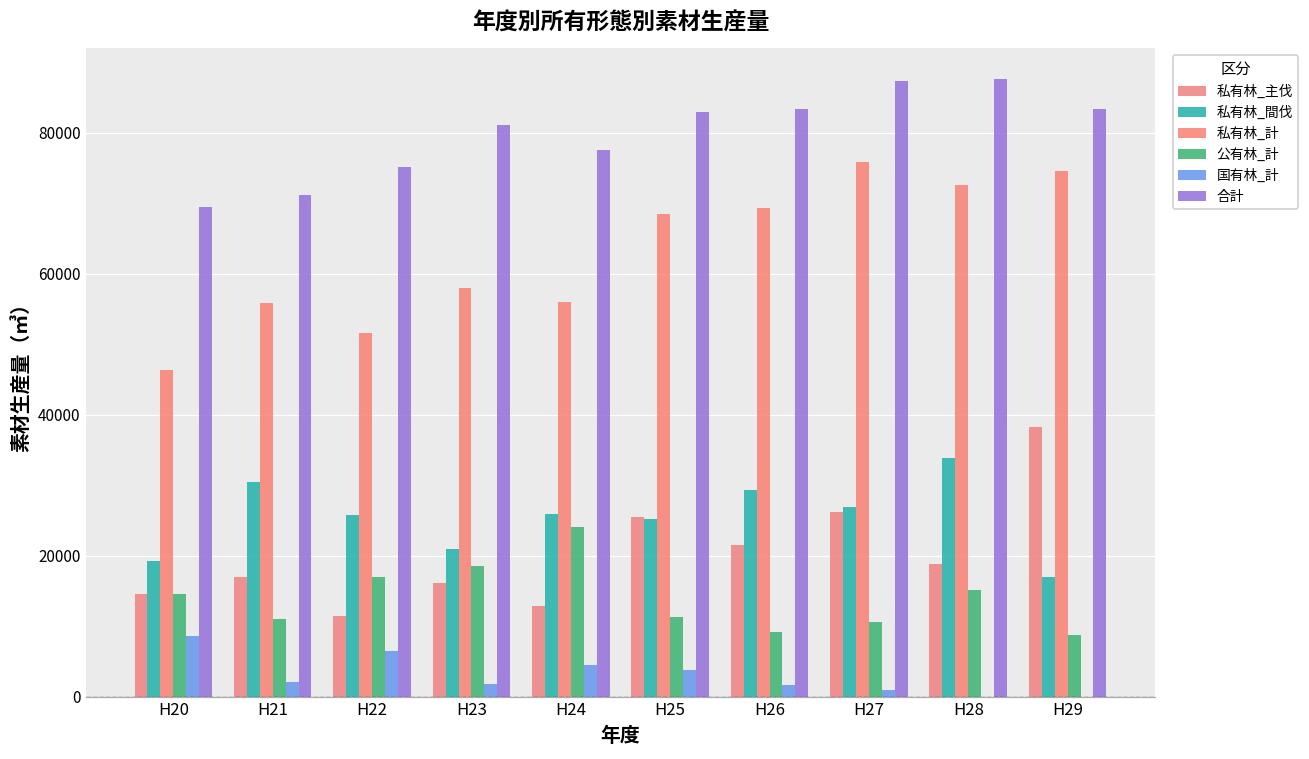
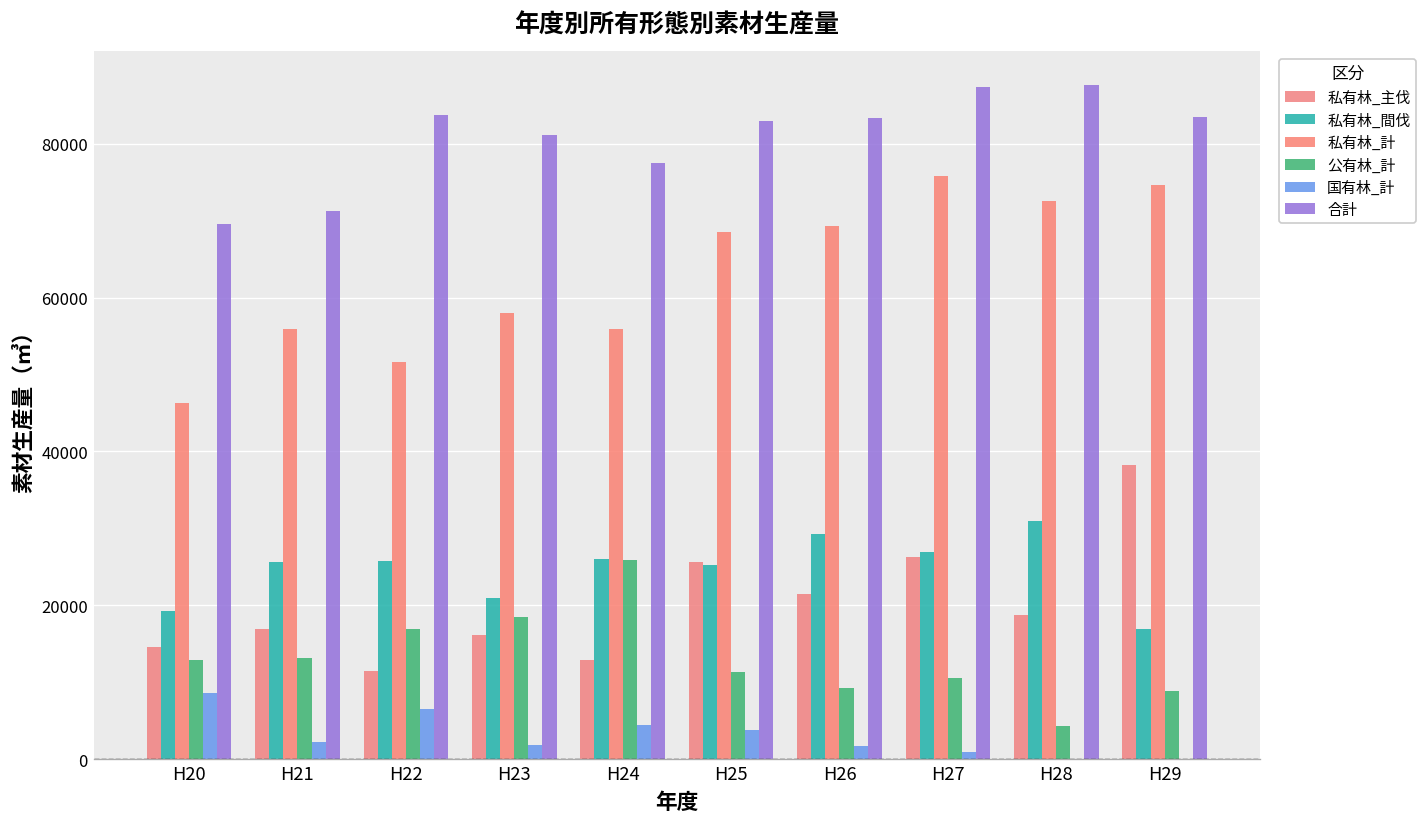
  {
    "私有林_間伐": {
      "H20": 19000,
-     "H21": 31000,
+     "H21": 26000,
      "H22": 26000,
      "H23": 21000,
      "H24": 26000,
      "H25": 25000,
      "H26": 29000,
      "H27": 27000,
-     "H28": 34000,
+     "H28": 31000,
      "H29": 17000
    },
    "公有林_計": {
-     "H20": 15000,
-     "H21": 11000,
+     "H20": 13000,
+     "H21": 13000,
      "H22": 17000,
      "H23": 19000,
-     "H24": 24000,
+     "H24": 26000,
      "H25": 11000,
      "H26": 9000,
      "H27": 11000,
-     "H28": 15000,
+     "H28": 4000,
      "H29": 9000
    },
    "国有林_計": {
      "H20": 9000,
      "H21": 2000,
      "H22": 7000,
      "H23": 2000,
      "H24": 4000,
      "H25": 4000,
      "H26": 2000,
      "H27": 1000,
      "H28": 0,
      "H29": 0
    },
    "合計": {
      "H20": 69000,
      "H21": 71000,
-     "H22": 75000,
+     "H22": 84000,
      "H23": 81000,
      "H24": 77000,
      "H25": 83000,
      "H26": 83000,
      "H27": 87000,
      "H28": 88000,
      "H29": 83000
    }
  }
